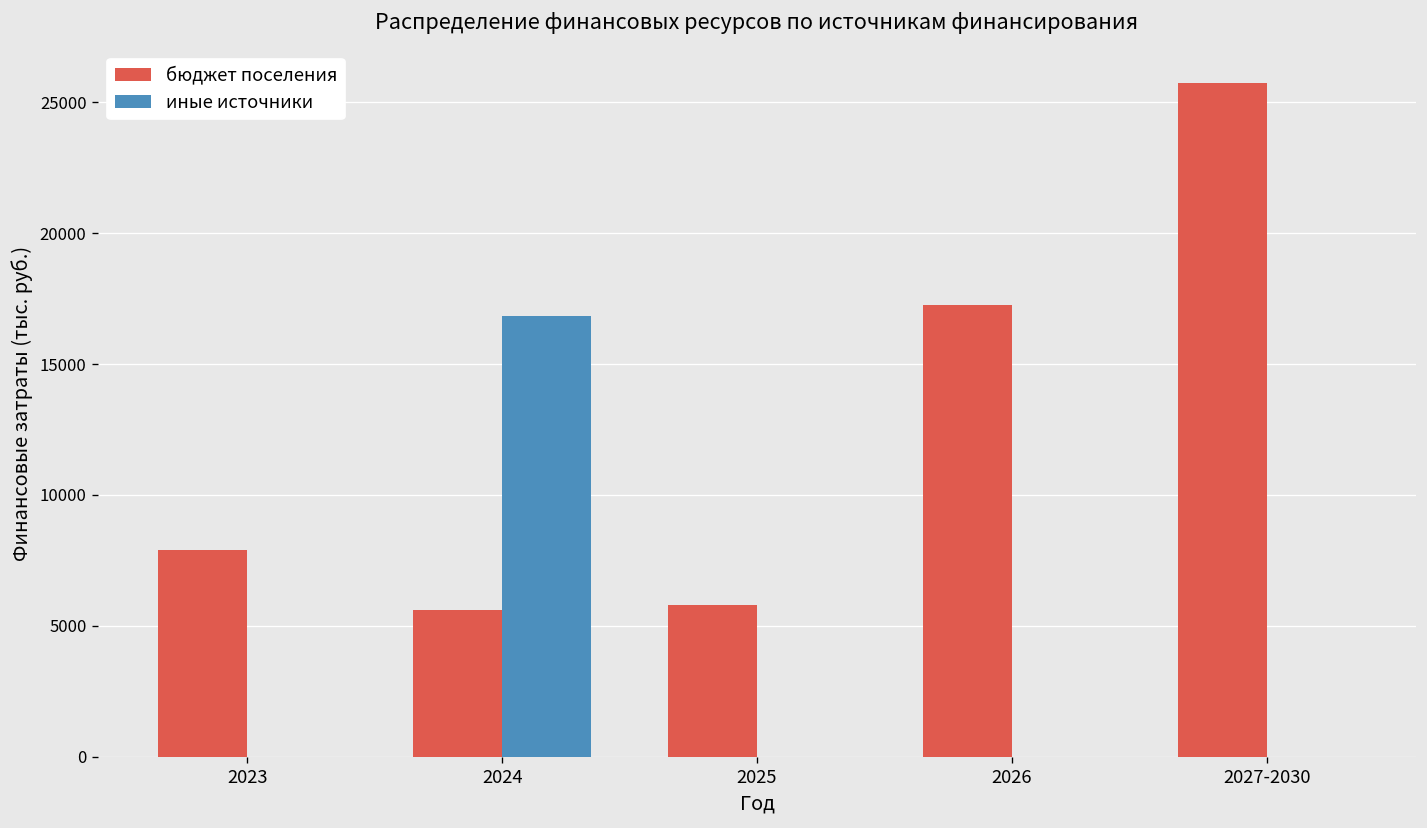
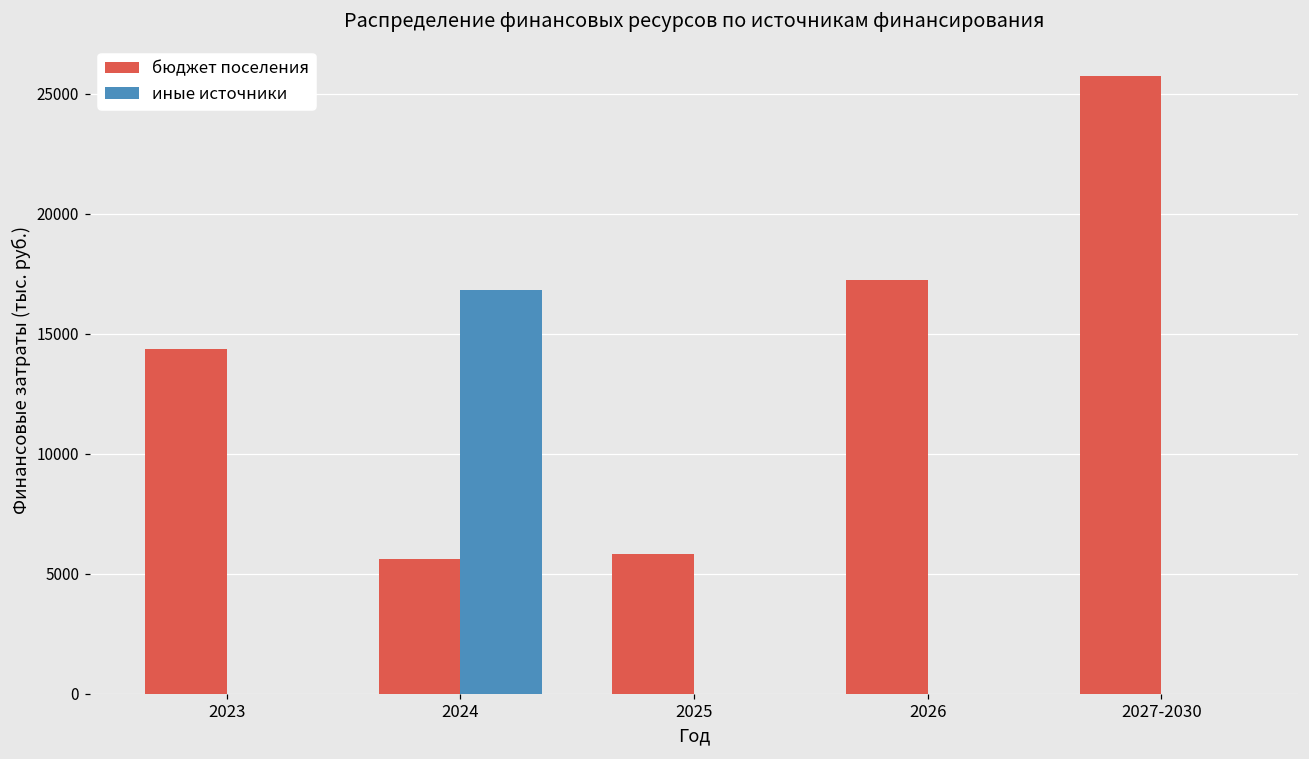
  {
    "бюджет поселения": {
-     "2023": 7900,
+     "2023": 14400,
      "2024": 5600,
      "2025": 5800,
      "2026": 17300,
      "2027-2030": 25700
    },
    "иные источники": {
      "2023": 0,
      "2024": 16800,
      "2025": 0,
      "2026": 0,
      "2027-2030": 0
    }
  }
